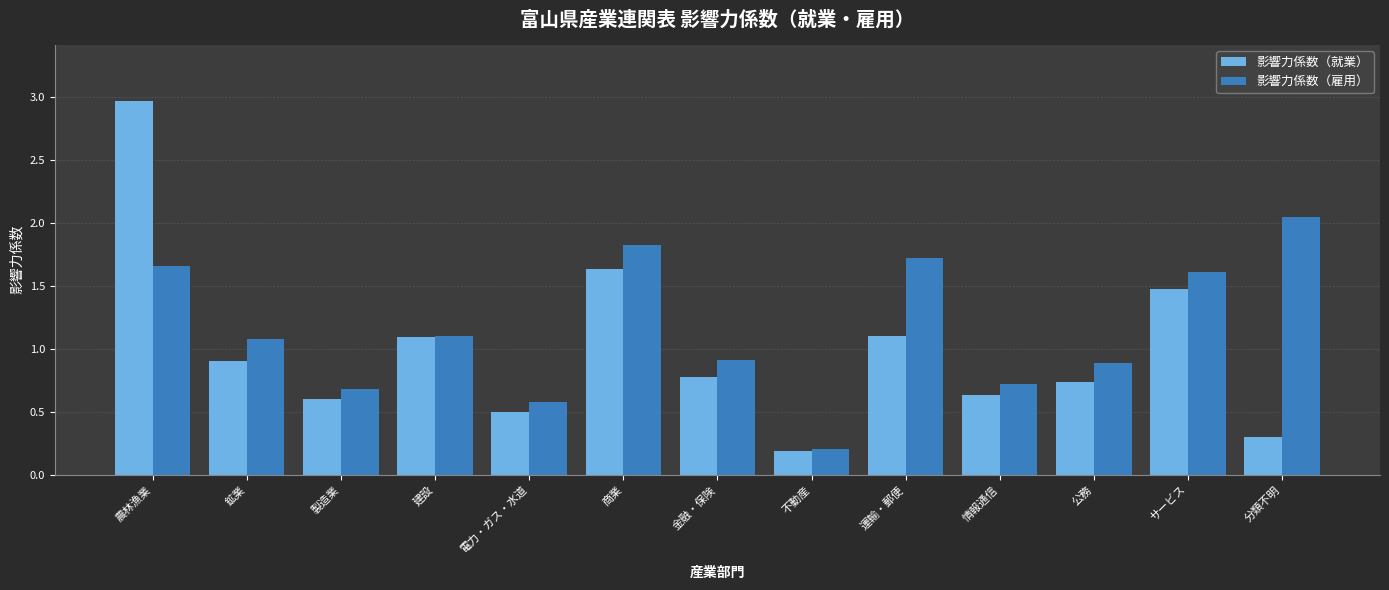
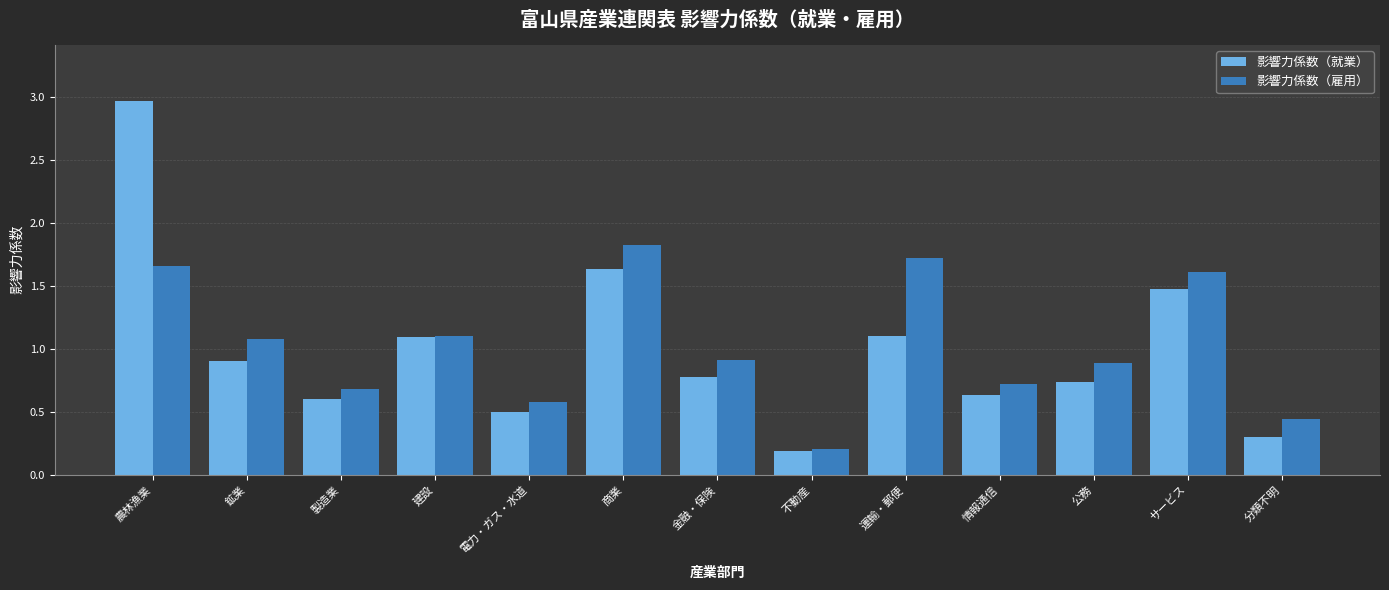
  {
    "影響力係数（就業）": {
      "農林漁業": 2.97,
      "鉱業": 0.91,
      "製造業": 0.60,
      "建設": 1.09,
      "電力・ガス・水道": 0.50,
      "商業": 1.64,
      "金融・保険": 0.78,
      "不動産": 0.19,
      "運輸・郵便": 1.10,
      "情報通信": 0.63,
      "公務": 0.74,
      "サービス": 1.47,
      "分類不明": 0.30
    },
    "影響力係数（雇用）": {
      "農林漁業": 1.66,
      "鉱業": 1.08,
      "製造業": 0.68,
      "建設": 1.10,
      "電力・ガス・水道": 0.58,
      "商業": 1.82,
      "金融・保険": 0.91,
      "不動産": 0.20,
      "運輸・郵便": 1.72,
      "情報通信": 0.72,
      "公務": 0.89,
      "サービス": 1.61,
-     "分類不明": 2.05
+     "分類不明": 0.44
    }
  }
